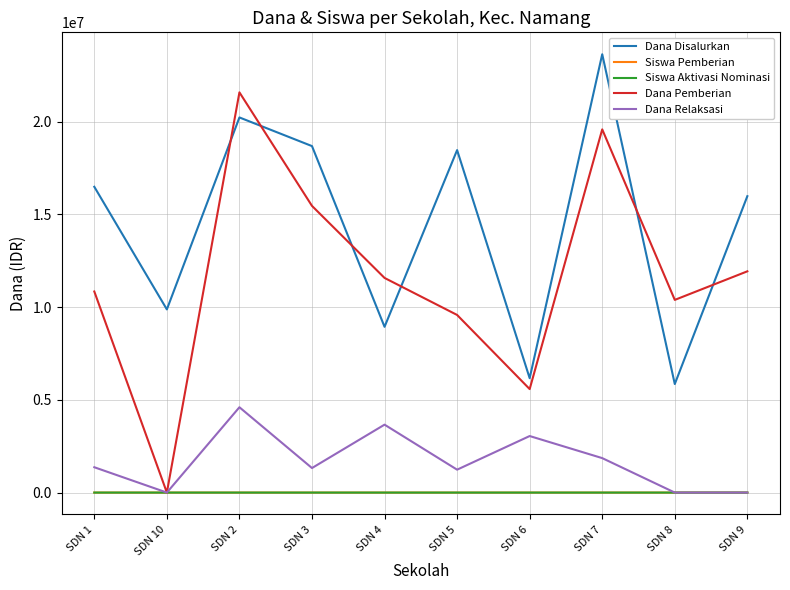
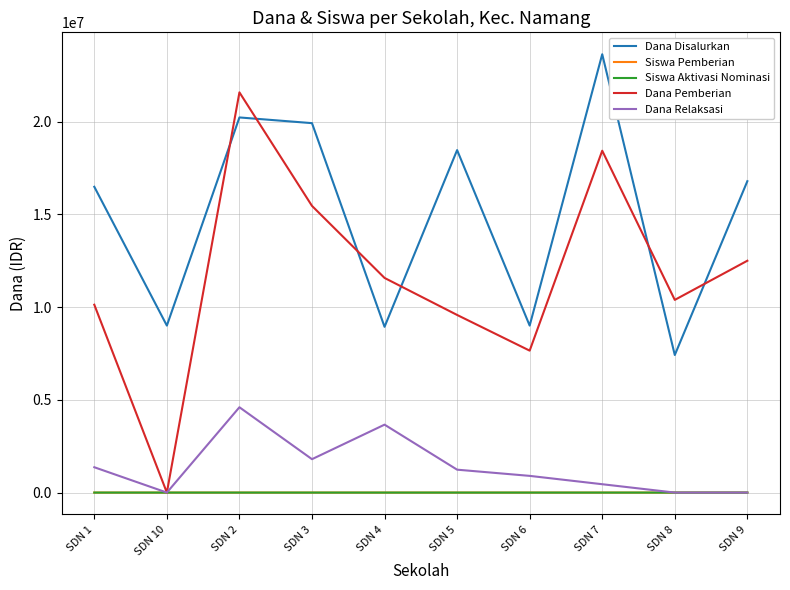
  {
    "Dana Disalurkan": {
      "SDN 1": 16500000,
-     "SDN 10": 9900000,
+     "SDN 10": 9000000,
      "SDN 2": 20200000,
-     "SDN 3": 18700000,
+     "SDN 3": 19900000,
      "SDN 4": 8900000,
      "SDN 5": 18500000,
-     "SDN 6": 6200000,
+     "SDN 6": 9000000,
      "SDN 7": 23600000,
-     "SDN 8": 5900000,
-     "SDN 9": 16000000
+     "SDN 8": 7400000,
+     "SDN 9": 16800000
    },
    "Siswa Aktivasi Nominasi": {
      "SDN 1": 0,
      "SDN 2": 0,
      "SDN 3": 0,
      "SDN 4": 0,
      "SDN 5": 0,
      "SDN 6": 0,
      "SDN 7": 0
    },
    "Dana Pemberian": {
-     "SDN 1": 10800000,
+     "SDN 1": 10100000,
      "SDN 2": 21600000,
      "SDN 3": 15500000,
      "SDN 4": 11600000,
      "SDN 5": 9600000,
-     "SDN 6": 5600000,
-     "SDN 7": 19600000,
+     "SDN 6": 7700000,
+     "SDN 7": 18400000,
      "SDN 8": 10400000,
-     "SDN 9": 11900000
+     "SDN 9": 12500000
    },
    "Dana Relaksasi": {
      "SDN 1": 1400000,
      "SDN 2": 4600000,
-     "SDN 3": 1300000,
+     "SDN 3": 1800000,
      "SDN 4": 3700000,
      "SDN 5": 1200000,
-     "SDN 6": 3000000,
-     "SDN 7": 1900000
+     "SDN 6": 900000,
+     "SDN 7": 500000
    }
  }
